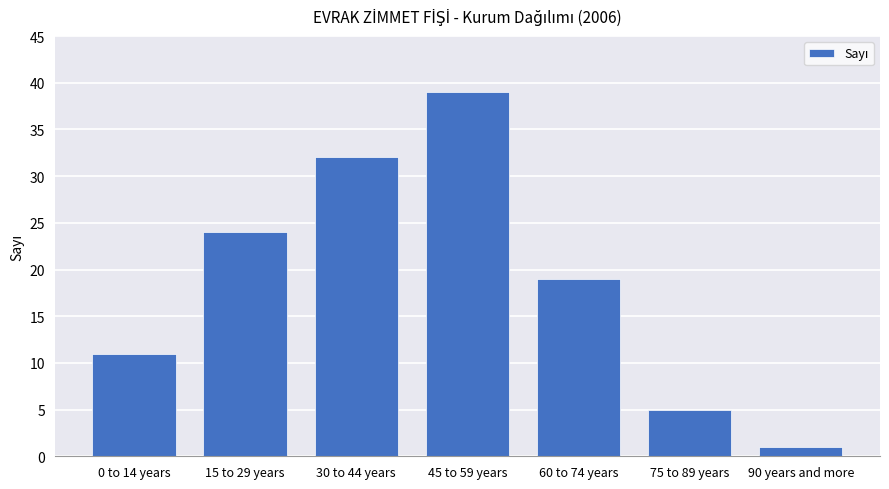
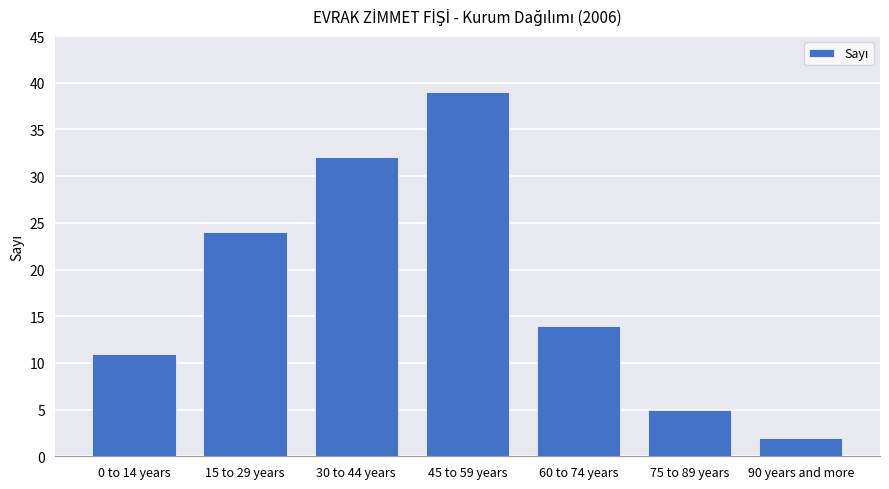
  {
    "0 to 14 years": 11,
    "15 to 29 years": 24,
    "30 to 44 years": 32,
    "45 to 59 years": 39,
-   "60 to 74 years": 19,
+   "60 to 74 years": 14,
    "75 to 89 years": 5,
-   "90 years and more": 1
+   "90 years and more": 2
  }
